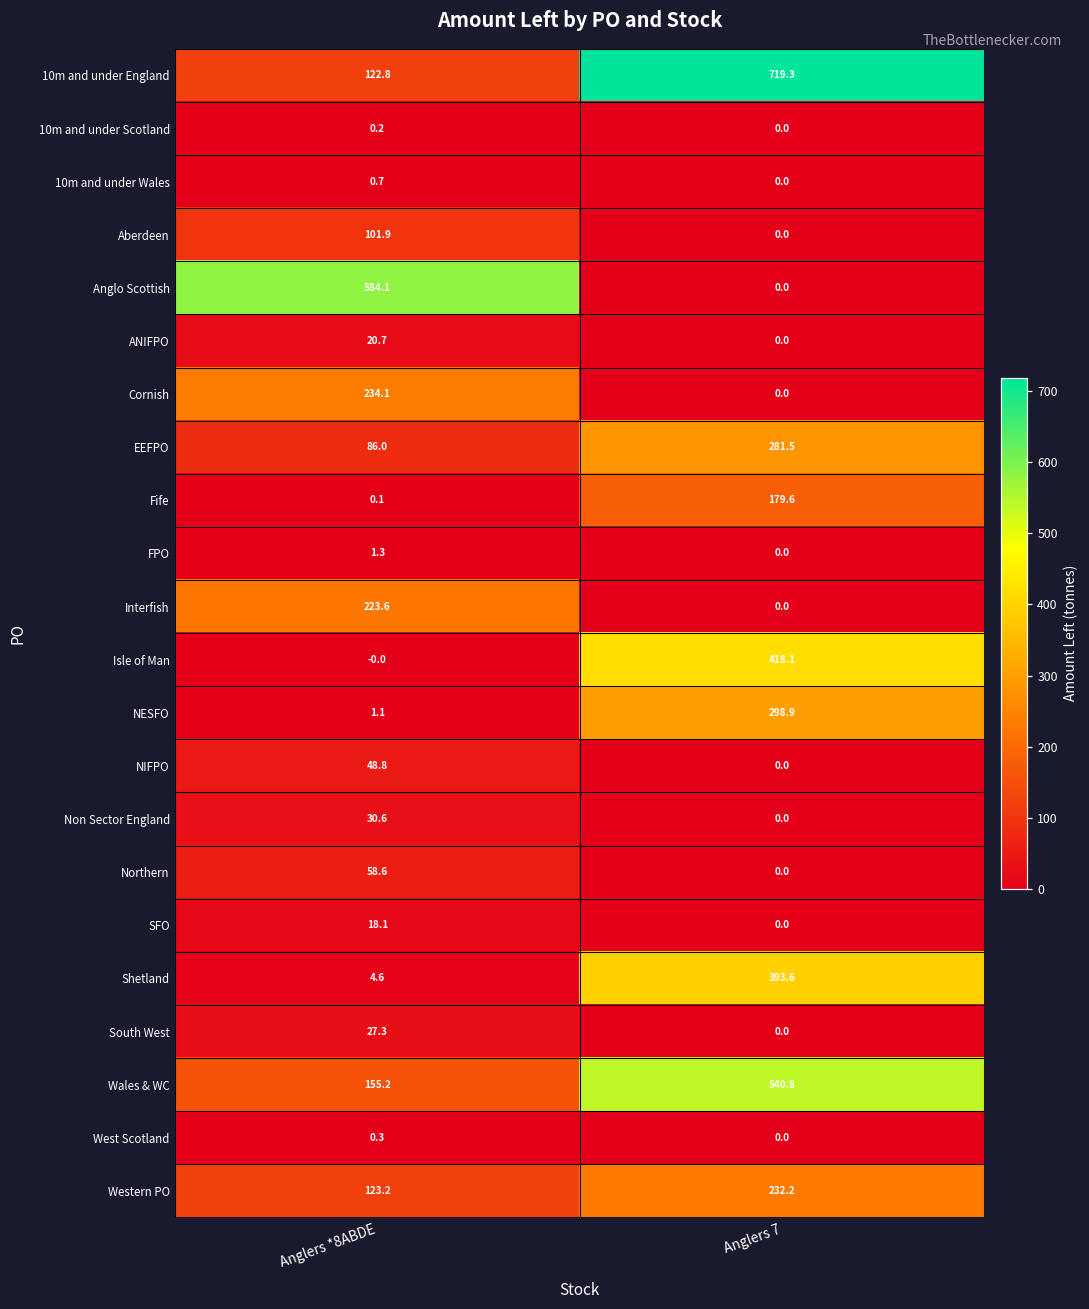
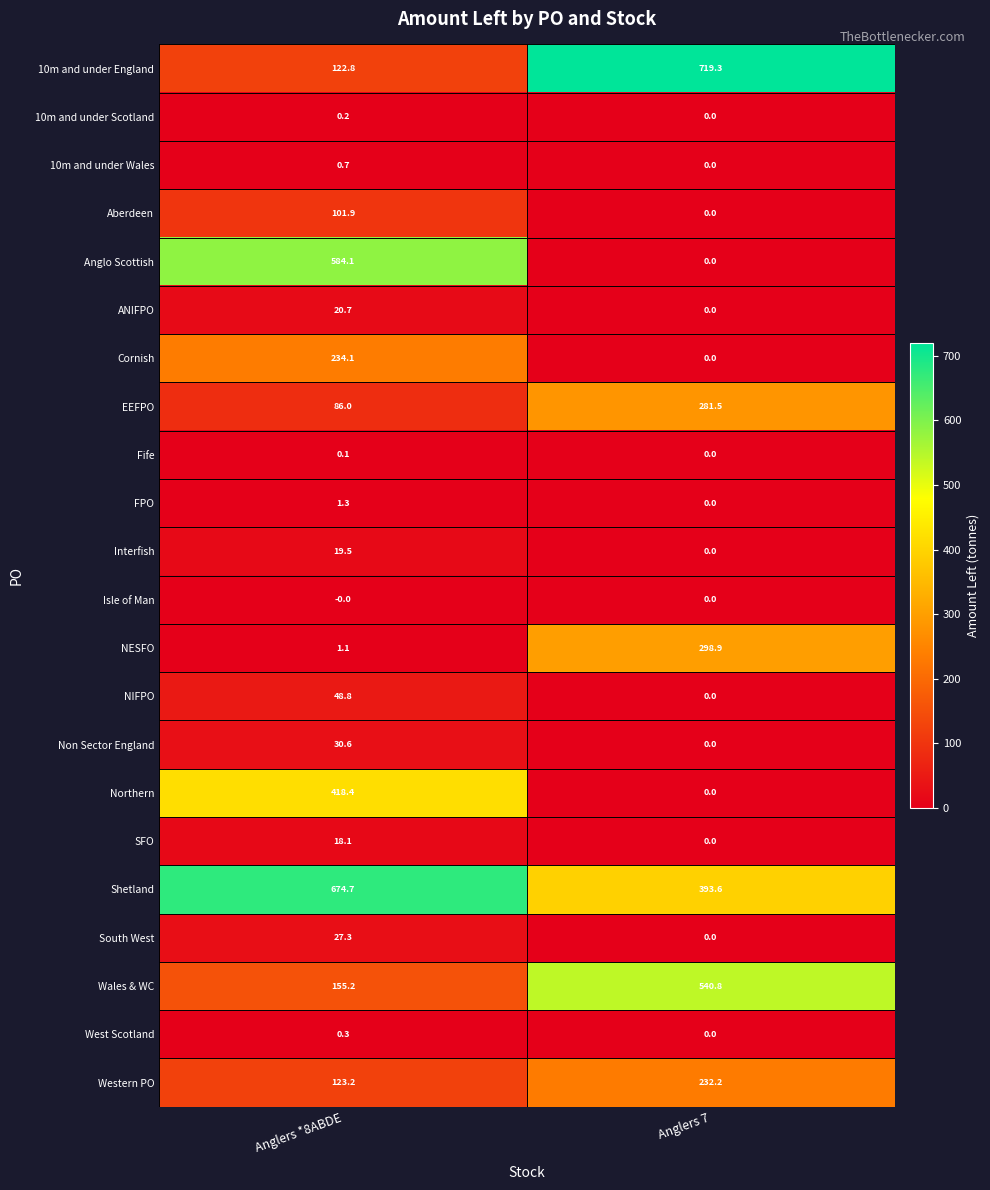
  {
    "10m and under England": {
      "Anglers *8ABDE": 122.8,
      "Anglers 7": 719.3
    },
    "10m and under Scotland": {
      "Anglers *8ABDE": 0.2,
      "Anglers 7": 0.0
    },
    "10m and under Wales": {
      "Anglers *8ABDE": 0.7,
      "Anglers 7": 0.0
    },
    "Aberdeen": {
      "Anglers *8ABDE": 101.9,
      "Anglers 7": 0.0
    },
    "Anglo Scottish": {
      "Anglers *8ABDE": 584.1,
      "Anglers 7": 0.0
    },
    "ANIFPO": {
      "Anglers *8ABDE": 20.7,
      "Anglers 7": 0.0
    },
    "Cornish": {
      "Anglers *8ABDE": 234.1,
      "Anglers 7": 0.0
    },
    "EEFPO": {
      "Anglers *8ABDE": 86.0,
      "Anglers 7": 281.5
    },
    "Fife": {
      "Anglers *8ABDE": 0.1,
-     "Anglers 7": 179.6
+     "Anglers 7": 0.0
    },
    "FPO": {
      "Anglers *8ABDE": 1.3,
      "Anglers 7": 0.0
    },
    "Interfish": {
-     "Anglers *8ABDE": 223.6,
+     "Anglers *8ABDE": 19.5,
      "Anglers 7": 0.0
    },
    "Isle of Man": {
      "Anglers *8ABDE": -0.0,
-     "Anglers 7": 418.1
+     "Anglers 7": 0.0
    },
    "NESFO": {
      "Anglers *8ABDE": 1.1,
      "Anglers 7": 298.9
    },
    "NIFPO": {
      "Anglers *8ABDE": 48.8,
      "Anglers 7": 0.0
    },
    "Non Sector England": {
      "Anglers *8ABDE": 30.6,
      "Anglers 7": 0.0
    },
    "Northern": {
-     "Anglers *8ABDE": 58.6,
+     "Anglers *8ABDE": 418.4,
      "Anglers 7": 0.0
    },
    "SFO": {
      "Anglers *8ABDE": 18.1,
      "Anglers 7": 0.0
    },
    "Shetland": {
-     "Anglers *8ABDE": 4.6,
+     "Anglers *8ABDE": 674.7,
      "Anglers 7": 393.6
    },
    "South West": {
      "Anglers *8ABDE": 27.3,
      "Anglers 7": 0.0
    },
    "Wales & WC": {
      "Anglers *8ABDE": 155.2,
      "Anglers 7": 540.8
    },
    "West Scotland": {
      "Anglers *8ABDE": 0.3,
      "Anglers 7": 0.0
    },
    "Western PO": {
      "Anglers *8ABDE": 123.2,
      "Anglers 7": 232.2
    }
  }
